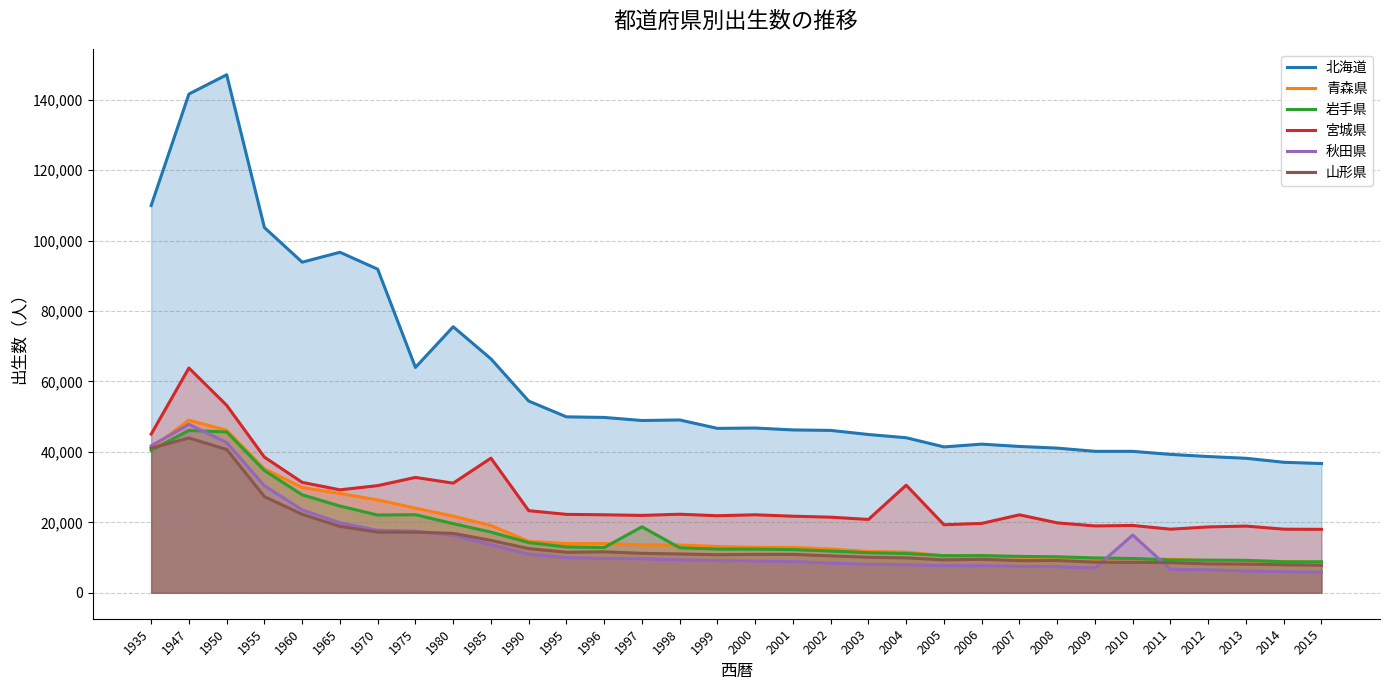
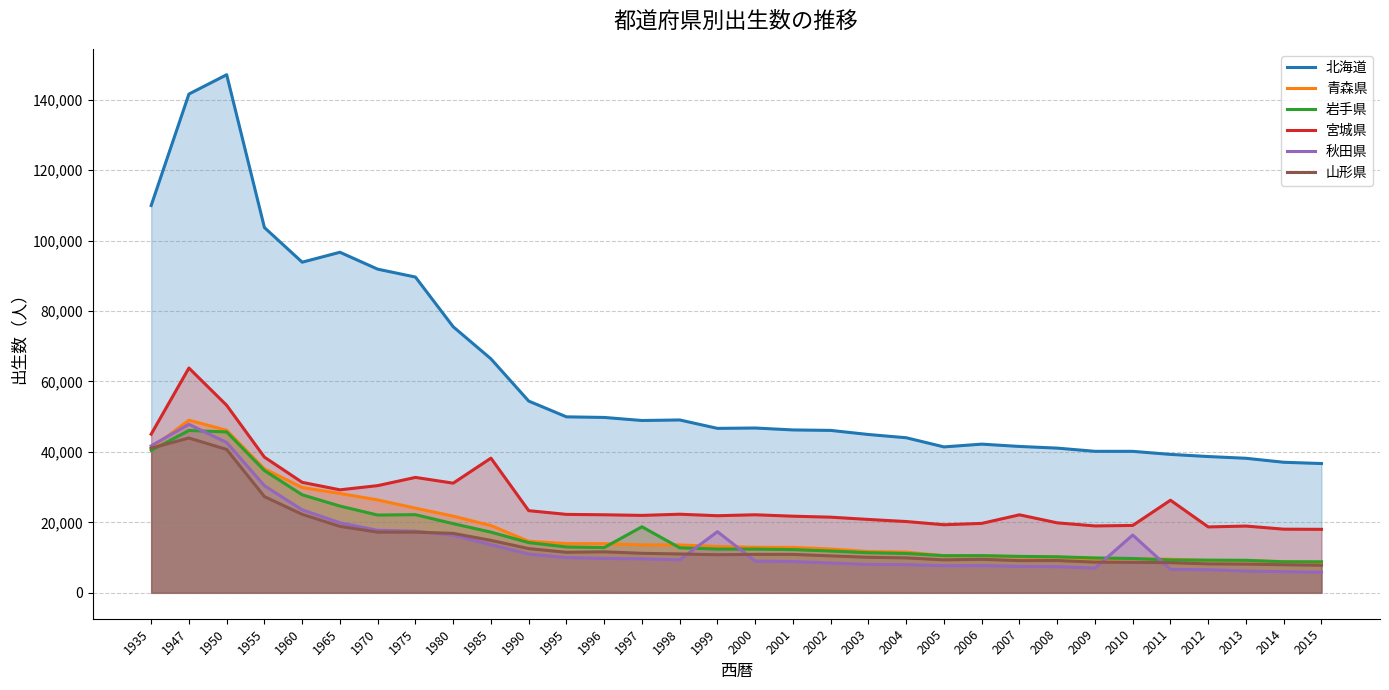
  {
    "北海道": {
      "1935": "110,000",
      "1947": "142,000",
      "1950": "147,000",
      "1955": "104,000",
      "1960": "94,000",
      "1965": "97,000",
      "1970": "92,000",
-     "1975": "64,000",
+     "1975": "90,000",
      "1980": "76,000",
      "1985": "66,000",
      "1990": "54,000",
      "1995": "50,000",
      "1996": "50,000",
      "1997": "49,000",
      "1998": "49,000",
      "1999": "47,000",
      "2000": "47,000",
      "2001": "46,000",
      "2002": "46,000",
      "2003": "45,000",
      "2004": "44,000",
      "2005": "41,000",
      "2006": "42,000",
      "2007": "42,000",
      "2008": "41,000",
      "2009": "40,000",
      "2010": "40,000",
      "2011": "39,000",
      "2012": "39,000",
      "2013": "38,000",
      "2014": "37,000",
      "2015": "37,000"
    },
    "青森県": {
      "1947": "49,000",
      "1960": "30,000",
      "1965": "28,000",
      "1970": "26,000",
      "1975": "24,000",
      "1980": "22,000",
      "1985": "19,000",
      "1995": "14,000",
      "1996": "14,000",
      "1997": "14,000",
      "1998": "14,000",
      "1999": "13,000"
    },
    "岩手県": {
      "1947": "46,000",
      "1960": "28,000",
      "1965": "25,000",
      "1970": "22,000",
      "1975": "22,000",
      "1980": "20,000",
      "1985": "17,000",
      "1995": "13,000",
      "1996": "13,000",
      "1997": "19,000",
      "1998": "13,000",
      "1999": "12,000"
    },
    "宮城県": {
      "1935": "45,000",
      "1947": "64,000",
      "1950": "53,000",
      "1955": "39,000",
      "1960": "31,000",
      "1965": "29,000",
      "1970": "30,000",
      "1975": "33,000",
      "1980": "31,000",
      "1985": "38,000",
      "1990": "23,000",
      "1995": "22,000",
      "1996": "22,000",
      "1997": "22,000",
      "1998": "22,000",
      "1999": "22,000",
      "2000": "22,000",
      "2001": "22,000",
      "2002": "21,000",
      "2003": "21,000",
-     "2004": "31,000",
+     "2004": "20,000",
      "2005": "19,000",
      "2006": "20,000",
      "2007": "22,000",
      "2008": "20,000",
      "2009": "19,000",
      "2010": "19,000",
-     "2011": "18,000",
+     "2011": "26,000",
      "2012": "19,000",
      "2013": "19,000",
      "2014": "18,000",
      "2015": "18,000"
    },
    "秋田県": {
      "1947": "48,000",
      "1950": "43,000",
      "1955": "30,000",
      "1960": "24,000",
      "1965": "20,000",
      "1985": "14,000",
      "1990": "11,000",
      "1995": "10,000",
      "1996": "10,000",
      "1997": "10,000",
      "1998": "9,000",
-     "1999": "9,000",
+     "1999": "17,000",
      "2000": "9,000",
      "2001": "9,000",
      "2002": "8,000",
      "2003": "8,000",
      "2004": "8,000",
      "2005": "8,000",
      "2006": "8,000",
      "2007": "8,000",
      "2008": "7,000",
      "2009": "7,000",
      "2010": "16,000",
      "2011": "7,000",
      "2012": "7,000",
      "2013": "6,000",
      "2014": "6,000",
      "2015": "6,000"
    },
    "山形県": {
      "1947": "44,000",
      "1950": "41,000",
      "1955": "27,000",
      "1960": "22,000",
      "1965": "19,000",
      "1985": "15,000",
      "1990": "13,000",
      "1995": "12,000",
      "1996": "12,000",
      "1997": "11,000",
      "1998": "11,000",
      "1999": "11,000",
      "2000": "11,000",
      "2001": "11,000",
      "2002": "10,000",
      "2003": "10,000",
      "2004": "10,000",
      "2005": "9,000",
      "2006": "10,000",
      "2007": "9,000",
      "2008": "9,000",
      "2009": "9,000",
      "2010": "9,000",
      "2011": "9,000",
      "2012": "8,000",
      "2013": "8,000",
      "2014": "8,000",
      "2015": "8,000"
    }
  }
